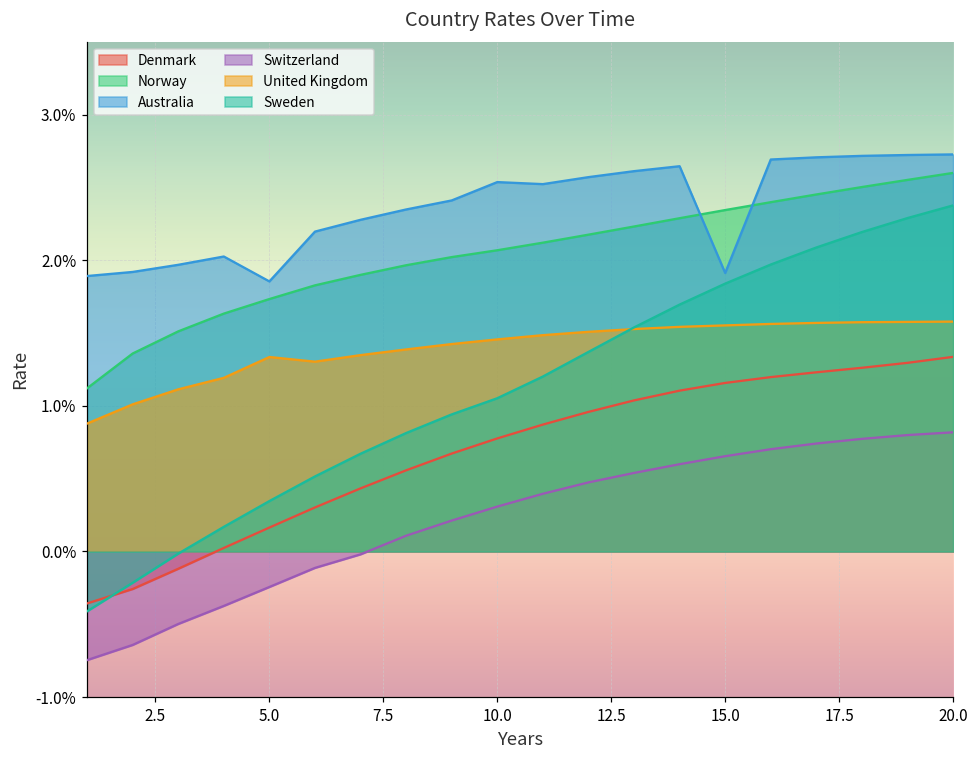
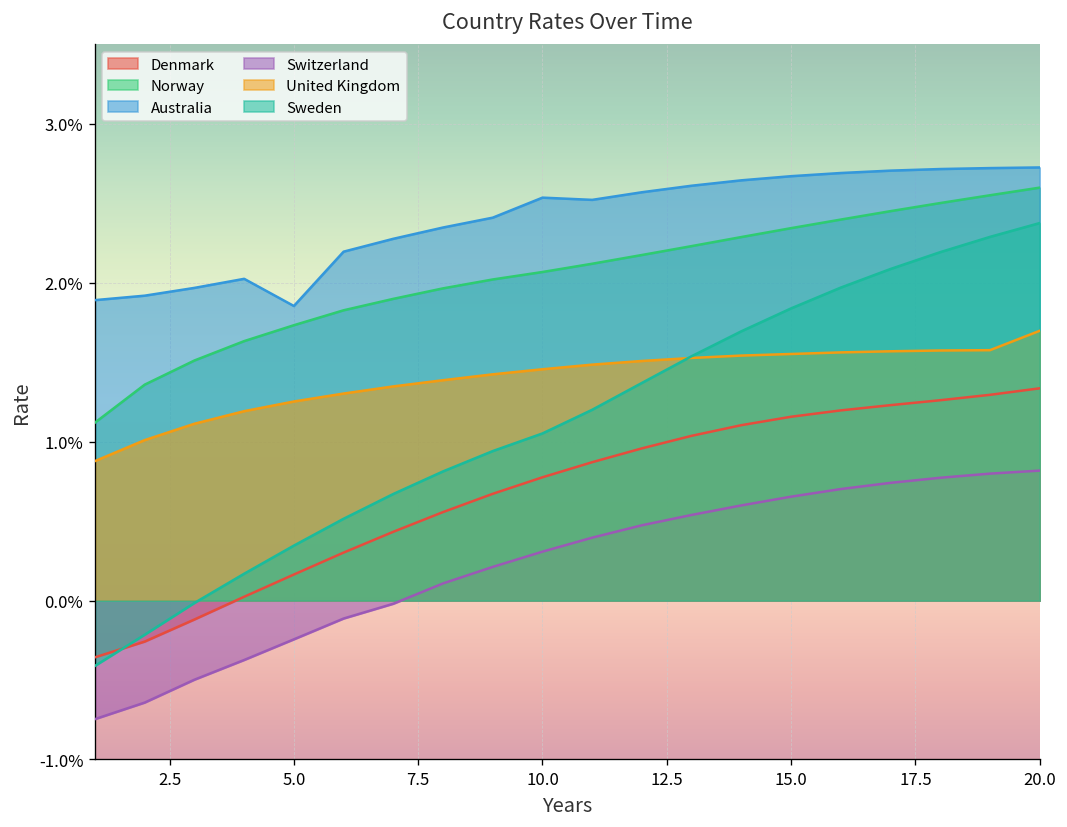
  {
    "Australia": {
      "5.0": "1.85%",
      "10.0": "2.54%",
-     "15.0": "1.91%",
+     "15.0": "2.67%",
      "20.0": "2.73%"
    },
    "United Kingdom": {
-     "5.0": "1.34%",
+     "5.0": "1.25%",
      "10.0": "1.46%",
      "15.0": "1.55%",
-     "20.0": "1.58%"
+     "20.0": "1.70%"
    }
  }
